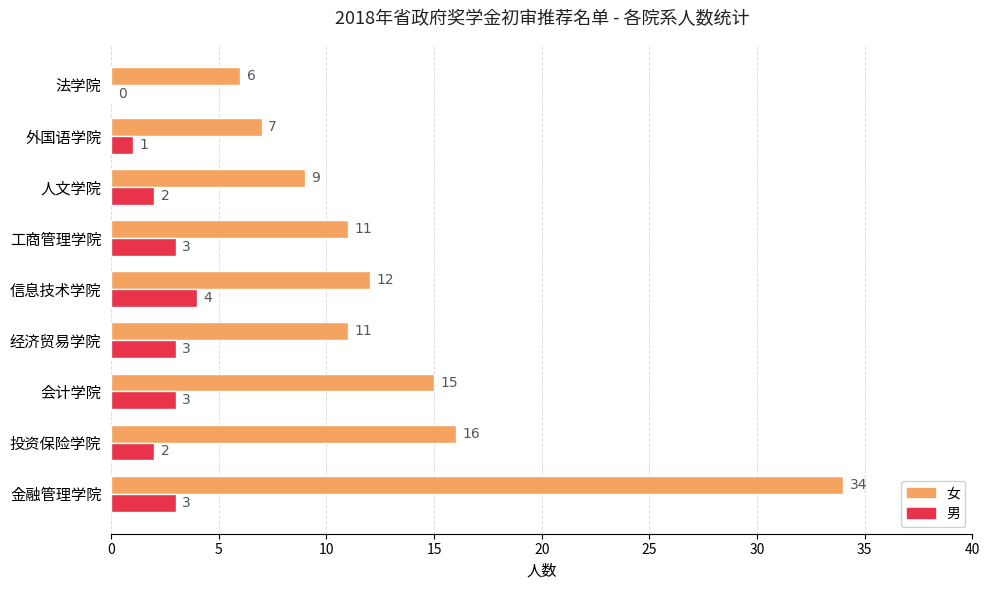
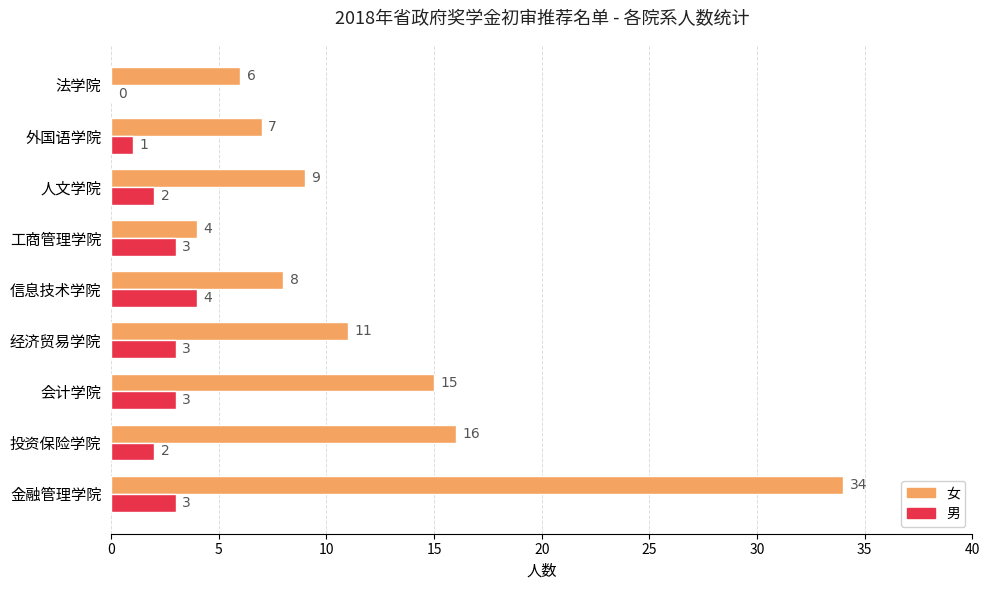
  {
    "女": {
      "法学院": 6,
      "外国语学院": 7,
      "人文学院": 9,
-     "工商管理学院": 11,
-     "信息技术学院": 12,
+     "工商管理学院": 4,
+     "信息技术学院": 8,
      "经济贸易学院": 11,
      "会计学院": 15,
      "投资保险学院": 16,
      "金融管理学院": 34
    },
    "男": {
      "法学院": 0,
      "外国语学院": 1,
      "人文学院": 2,
      "工商管理学院": 3,
      "信息技术学院": 4,
      "经济贸易学院": 3,
      "会计学院": 3,
      "投资保险学院": 2,
      "金融管理学院": 3
    }
  }
